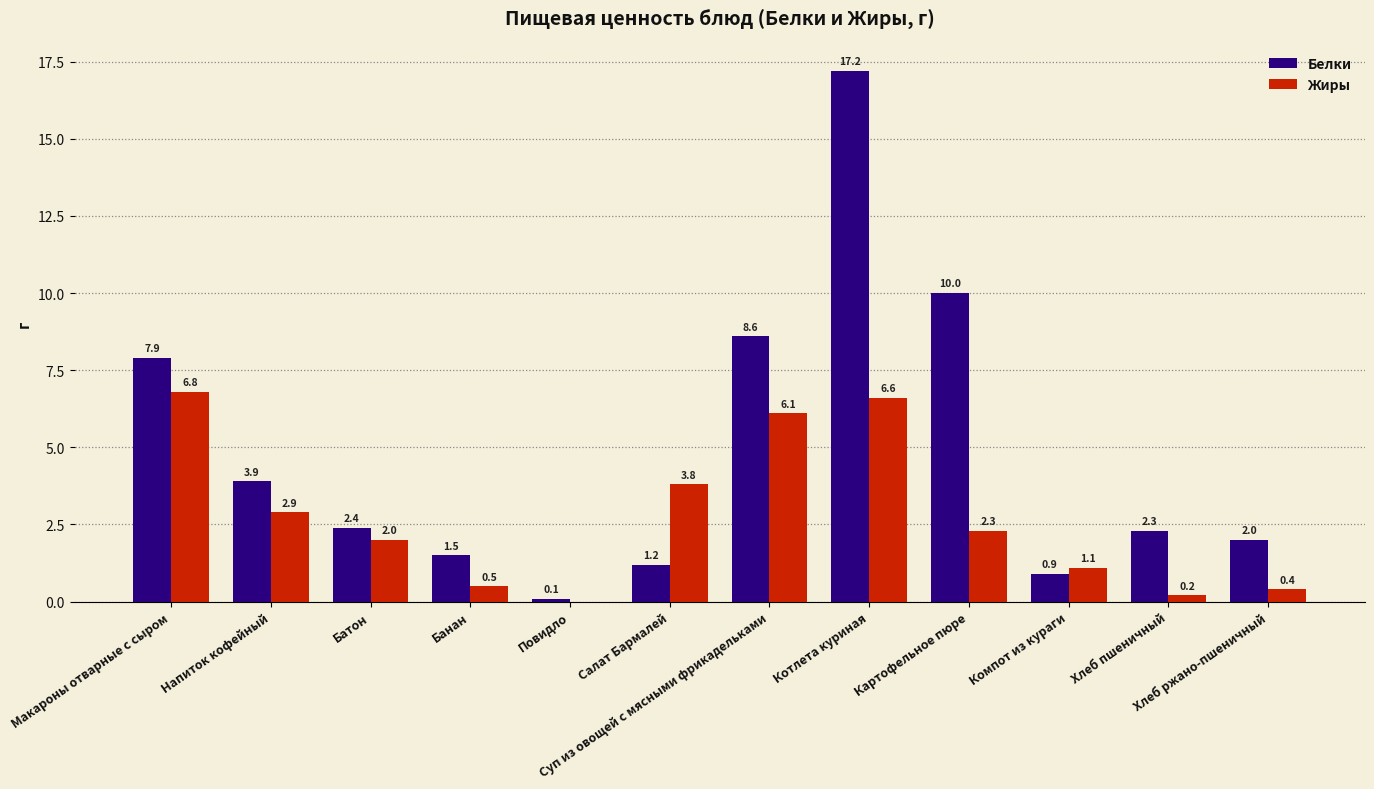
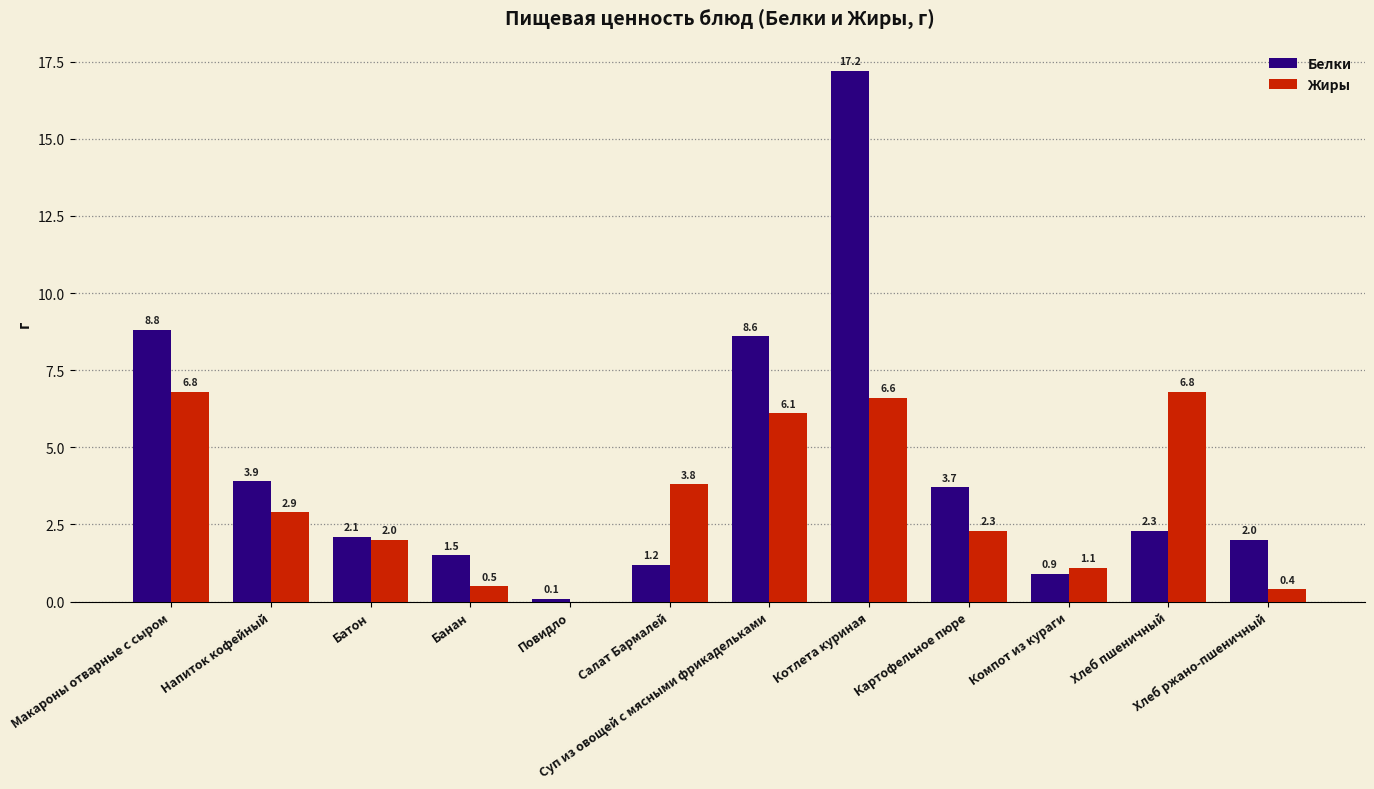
  {
    "Белки": {
-     "Макароны отварные с сыром": 7.9,
+     "Макароны отварные с сыром": 8.8,
      "Напиток кофейный": 3.9,
-     "Батон": 2.4,
+     "Батон": 2.1,
      "Банан": 1.5,
      "Повидло": 0.1,
      "Салат Бармалей": 1.2,
      "Суп из овощей с мясными фрикадельками": 8.6,
      "Котлета куриная": 17.2,
-     "Картофельное пюре": 10.0,
+     "Картофельное пюре": 3.7,
      "Компот из кураги": 0.9,
      "Хлеб пшеничный": 2.3,
      "Хлеб ржано-пшеничный": 2.0
    },
    "Жиры": {
      "Макароны отварные с сыром": 6.8,
      "Напиток кофейный": 2.9,
      "Батон": 2.0,
      "Банан": 0.5,
      "Салат Бармалей": 3.8,
      "Суп из овощей с мясными фрикадельками": 6.1,
      "Котлета куриная": 6.6,
      "Картофельное пюре": 2.3,
      "Компот из кураги": 1.1,
-     "Хлеб пшеничный": 0.2,
+     "Хлеб пшеничный": 6.8,
      "Хлеб ржано-пшеничный": 0.4
    }
  }
